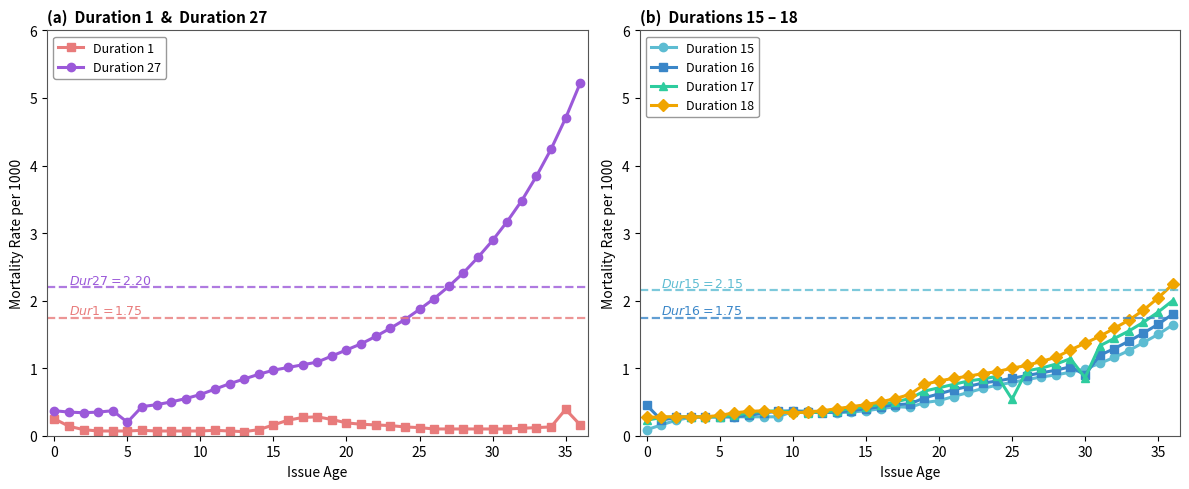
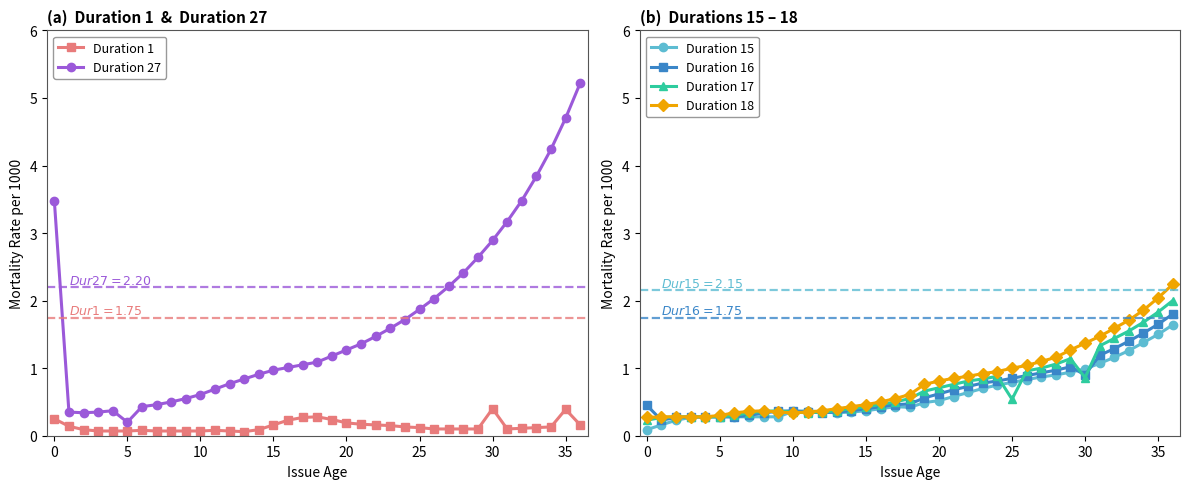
  {
    "(a) Duration 1 & Duration 27": {
      "Duration 1": {
        "0": 0.3,
        "5": 0.1,
        "10": 0.1,
        "15": 0.2,
        "20": 0.2,
        "25": 0.1,
-       "30": 0.1,
+       "30": 0.4,
        "35": 0.4
      },
      "Duration 27": {
-       "0": 0.4,
+       "0": 3.5,
        "5": 0.2,
        "10": 0.6,
        "15": 1.0,
        "20": 1.3,
        "25": 1.9,
        "30": 2.9,
        "35": 4.7
      }
    },
    "(b) Durations 15 – 18": {
      "Duration 15": {
        "0": 0.1,
        "20": 0.5,
        "25": 0.8,
        "30": 1.0,
        "35": 1.5
      },
      "Duration 16": {
        "0": 0.5,
        "20": 0.6,
        "25": 0.9,
        "30": 0.9,
        "35": 1.7
      },
      "Duration 17": {
        "0": 0.2,
        "20": 0.7,
        "25": 0.5,
        "30": 0.9,
        "35": 1.8
      },
      "Duration 18": {
        "0": 0.3,
        "20": 0.8,
        "25": 1.0,
        "30": 1.4,
        "35": 2.0
      }
    }
  }
